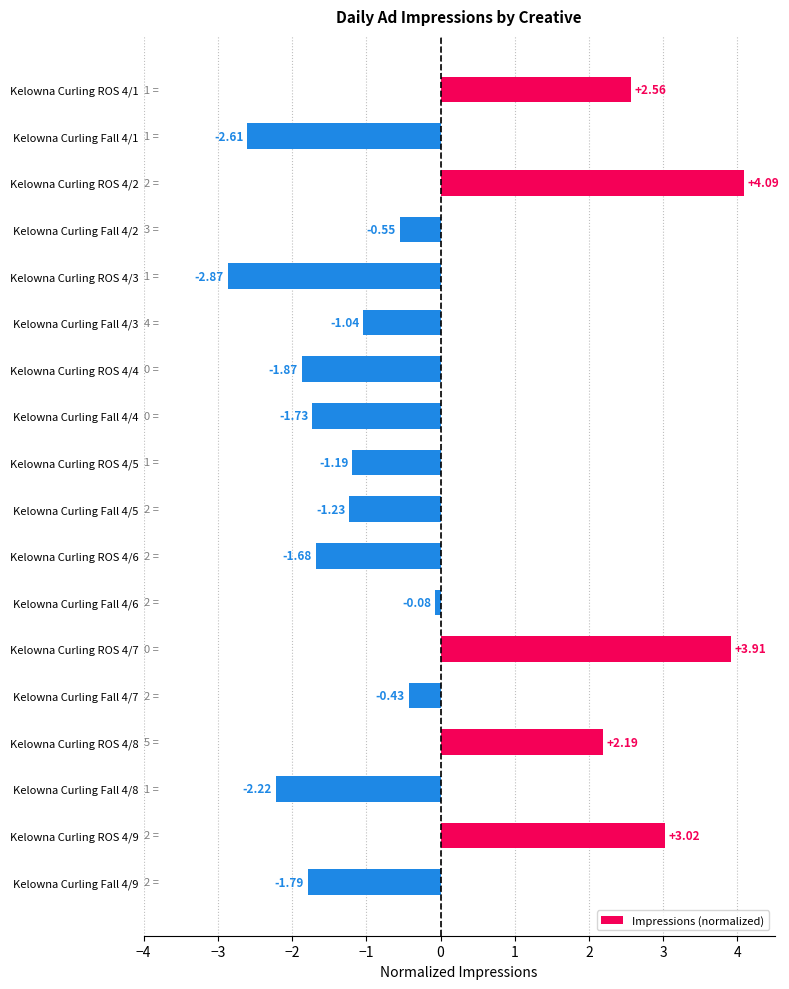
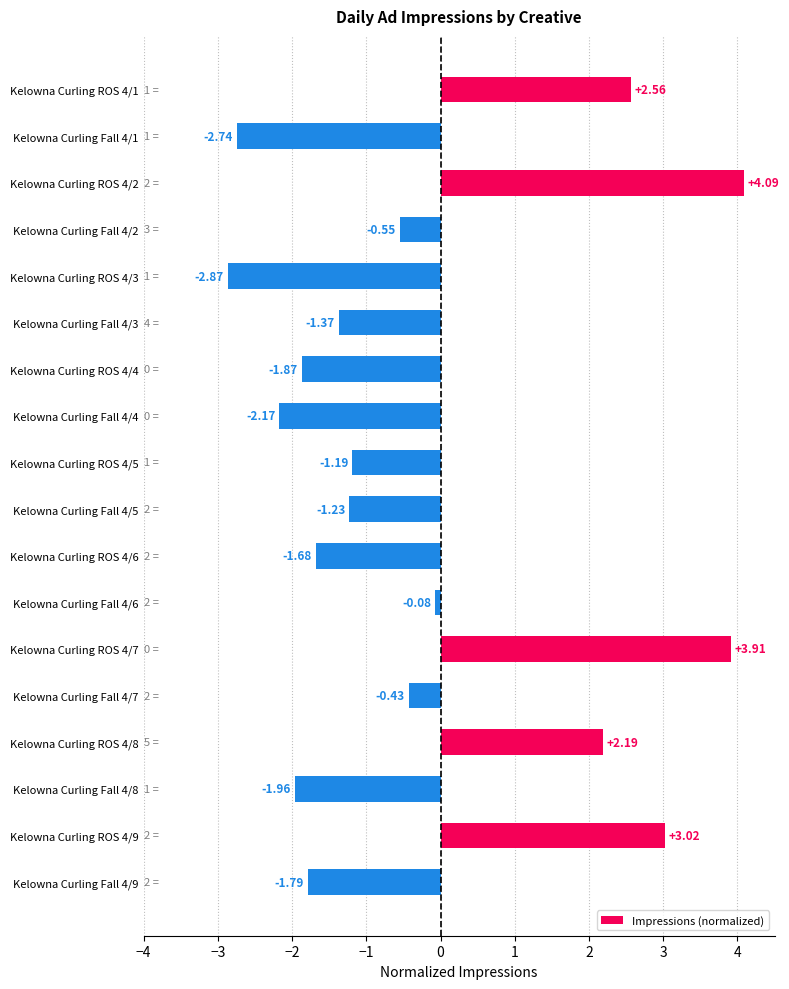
  {
    "Kelowna Curling ROS 4/1": "+2.56",
-   "Kelowna Curling Fall 4/1": "-2.61",
+   "Kelowna Curling Fall 4/1": "-2.74",
    "Kelowna Curling ROS 4/2": "+4.09",
    "Kelowna Curling Fall 4/2": "-0.55",
    "Kelowna Curling ROS 4/3": "-2.87",
-   "Kelowna Curling Fall 4/3": "-1.04",
+   "Kelowna Curling Fall 4/3": "-1.37",
    "Kelowna Curling ROS 4/4": "-1.87",
-   "Kelowna Curling Fall 4/4": "-1.73",
+   "Kelowna Curling Fall 4/4": "-2.17",
    "Kelowna Curling ROS 4/5": "-1.19",
    "Kelowna Curling Fall 4/5": "-1.23",
    "Kelowna Curling ROS 4/6": "-1.68",
    "Kelowna Curling Fall 4/6": "-0.08",
    "Kelowna Curling ROS 4/7": "+3.91",
    "Kelowna Curling Fall 4/7": "-0.43",
    "Kelowna Curling ROS 4/8": "+2.19",
-   "Kelowna Curling Fall 4/8": "-2.22",
+   "Kelowna Curling Fall 4/8": "-1.96",
    "Kelowna Curling ROS 4/9": "+3.02",
    "Kelowna Curling Fall 4/9": "-1.79"
  }
